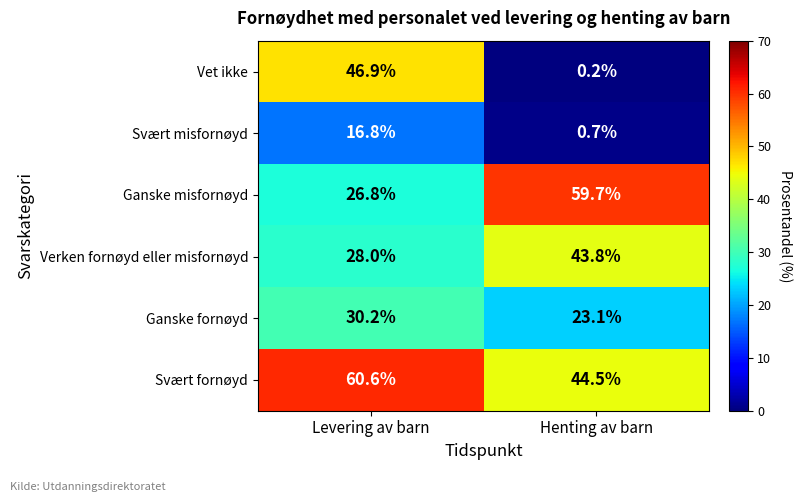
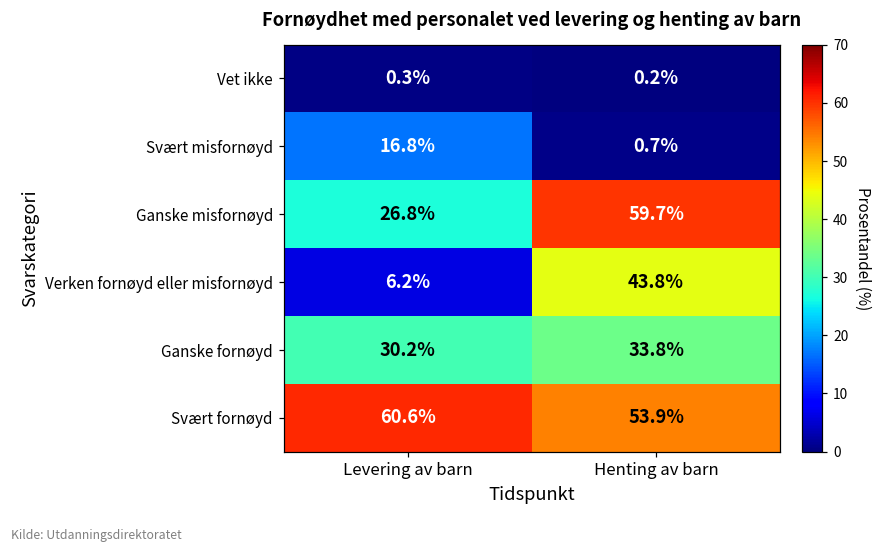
  {
    "Vet ikke": {
-     "Levering av barn": "46.9%",
+     "Levering av barn": "0.3%",
      "Henting av barn": "0.2%"
    },
    "Svært misfornøyd": {
      "Levering av barn": "16.8%",
      "Henting av barn": "0.7%"
    },
    "Ganske misfornøyd": {
      "Levering av barn": "26.8%",
      "Henting av barn": "59.7%"
    },
    "Verken fornøyd eller misfornøyd": {
-     "Levering av barn": "28.0%",
+     "Levering av barn": "6.2%",
      "Henting av barn": "43.8%"
    },
    "Ganske fornøyd": {
      "Levering av barn": "30.2%",
-     "Henting av barn": "23.1%"
+     "Henting av barn": "33.8%"
    },
    "Svært fornøyd": {
      "Levering av barn": "60.6%",
-     "Henting av barn": "44.5%"
+     "Henting av barn": "53.9%"
    }
  }
